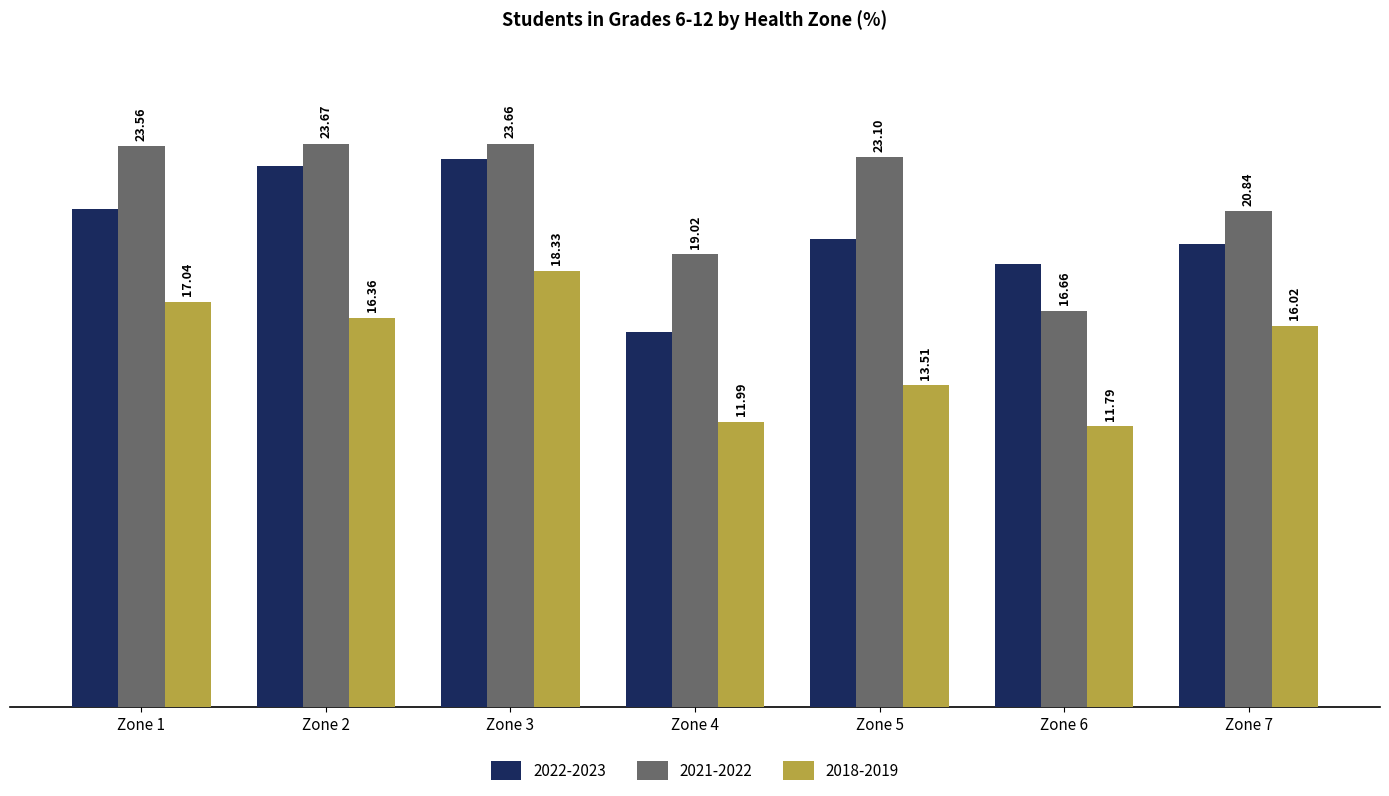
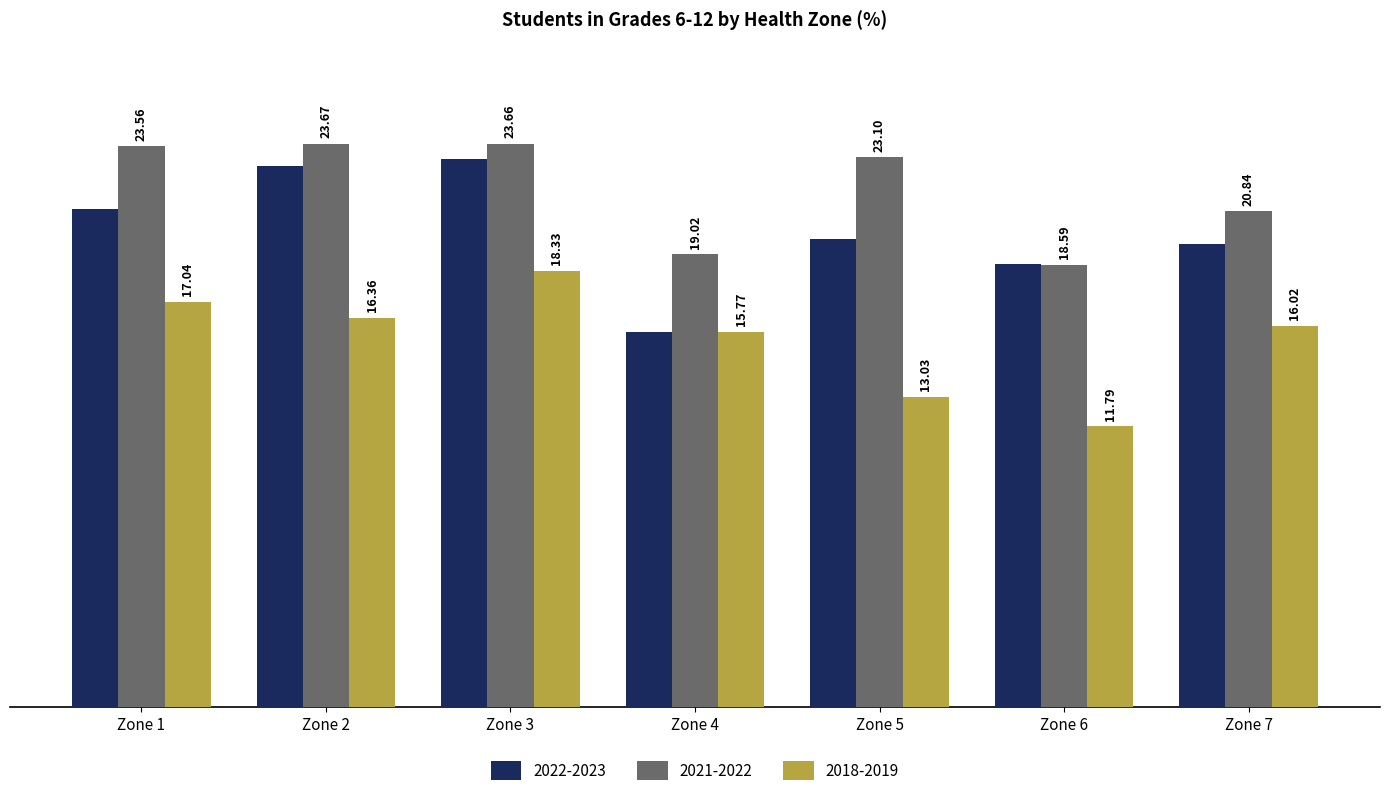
  {
    "2021-2022": {
      "Zone 1": 23.56,
      "Zone 2": 23.67,
      "Zone 3": 23.66,
      "Zone 4": 19.02,
      "Zone 5": 23.10,
-     "Zone 6": 16.66,
+     "Zone 6": 18.59,
      "Zone 7": 20.84
    },
    "2018-2019": {
      "Zone 1": 17.04,
      "Zone 2": 16.36,
      "Zone 3": 18.33,
-     "Zone 4": 11.99,
-     "Zone 5": 13.51,
+     "Zone 4": 15.77,
+     "Zone 5": 13.03,
      "Zone 6": 11.79,
      "Zone 7": 16.02
    }
  }
